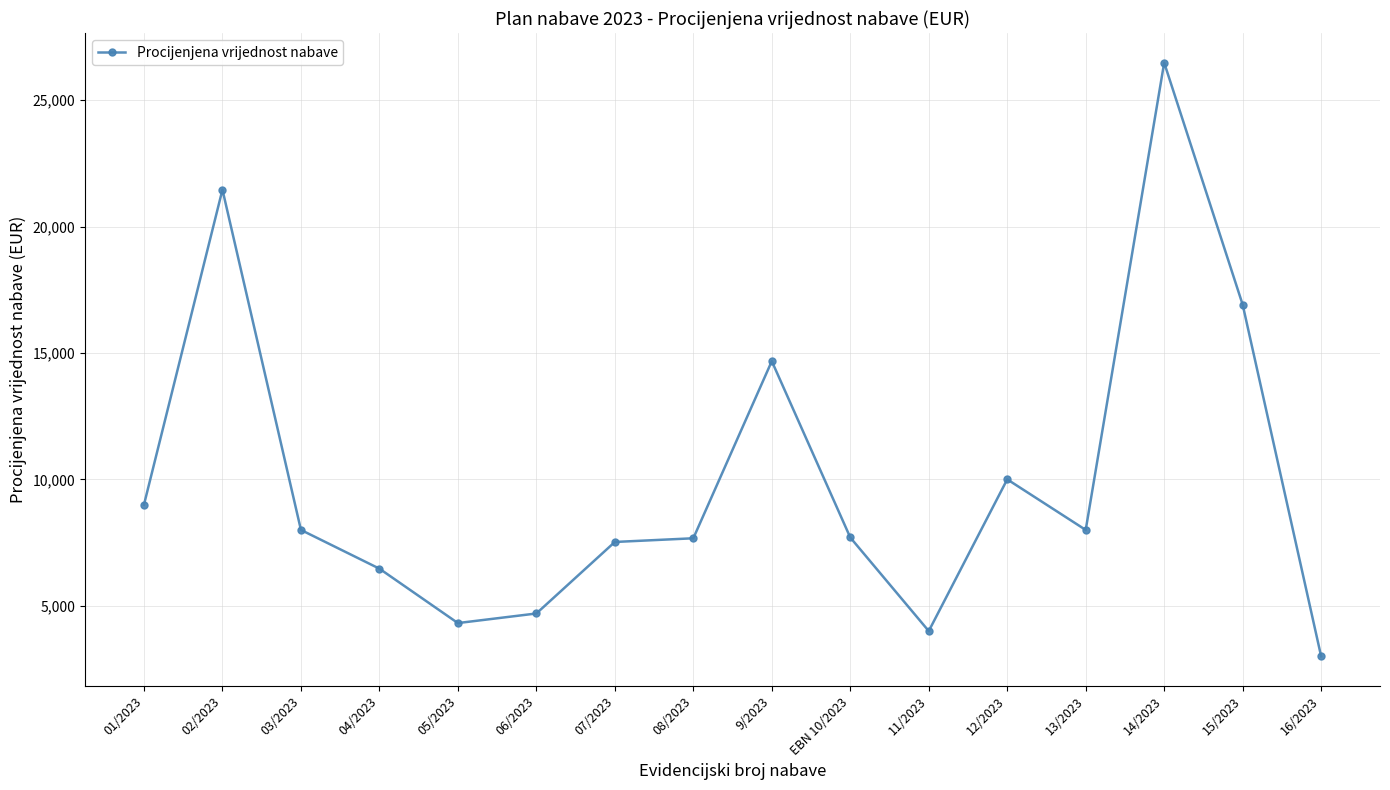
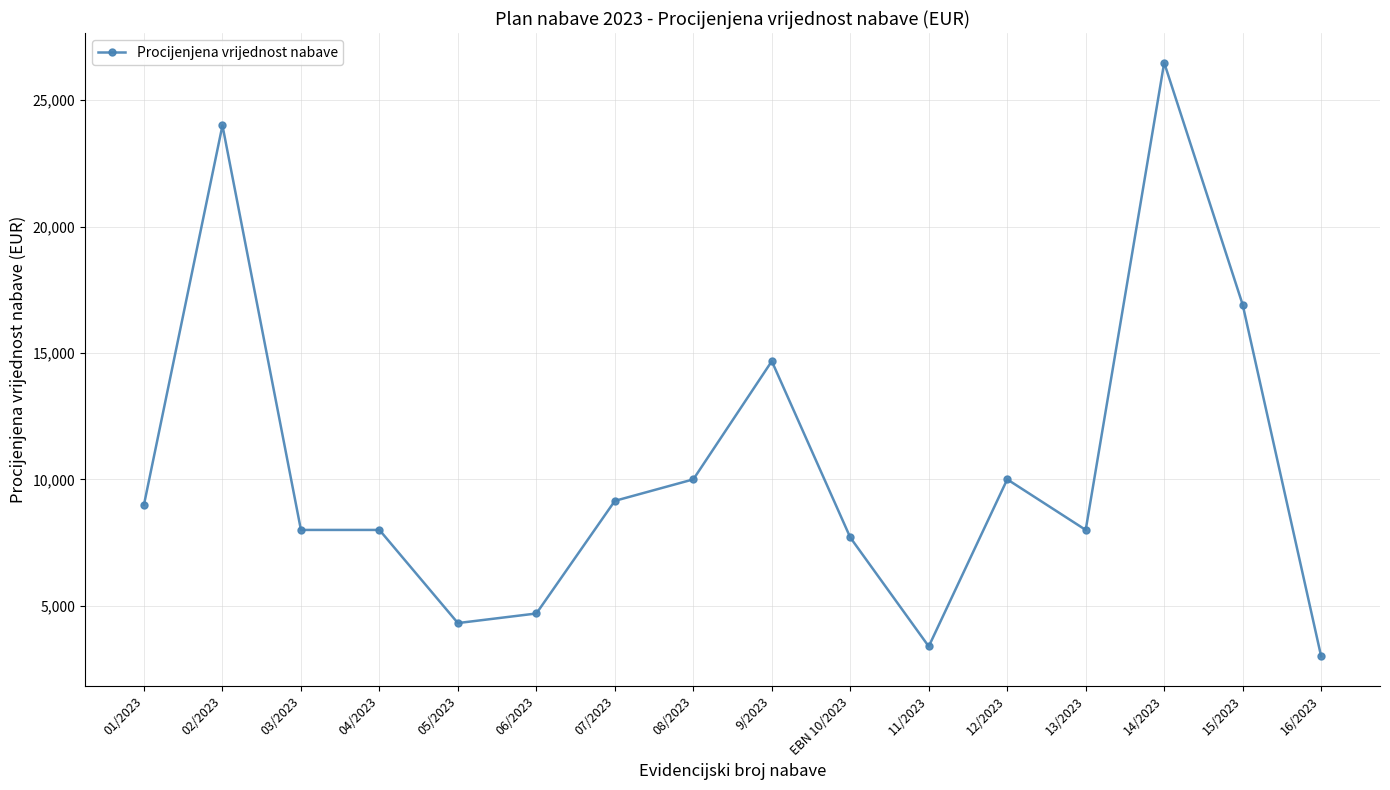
  {
    "01/2023": "9,000",
-   "02/2023": "21,500",
+   "02/2023": "24,000",
    "03/2023": "8,000",
-   "04/2023": "6,500",
+   "04/2023": "8,000",
    "05/2023": "4,300",
    "06/2023": "4,700",
-   "07/2023": "7,500",
-   "08/2023": "7,700",
+   "07/2023": "9,200",
+   "08/2023": "10,000",
    "9/2023": "14,700",
    "EBN 10/2023": "7,700",
-   "11/2023": "4,000",
+   "11/2023": "3,400",
    "12/2023": "10,000",
    "13/2023": "8,000",
    "14/2023": "26,500",
    "15/2023": "16,900",
    "16/2023": "3,000"
  }
